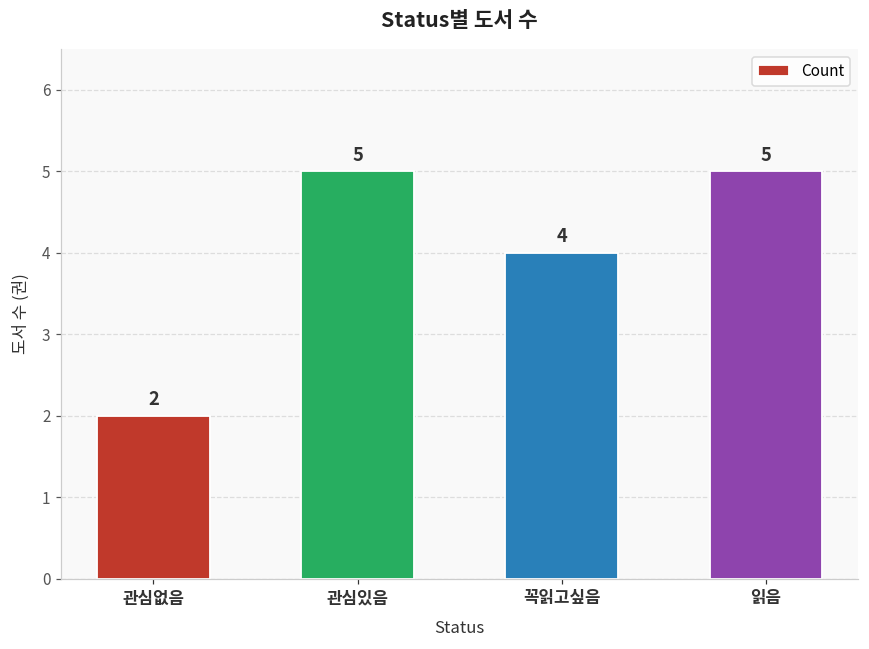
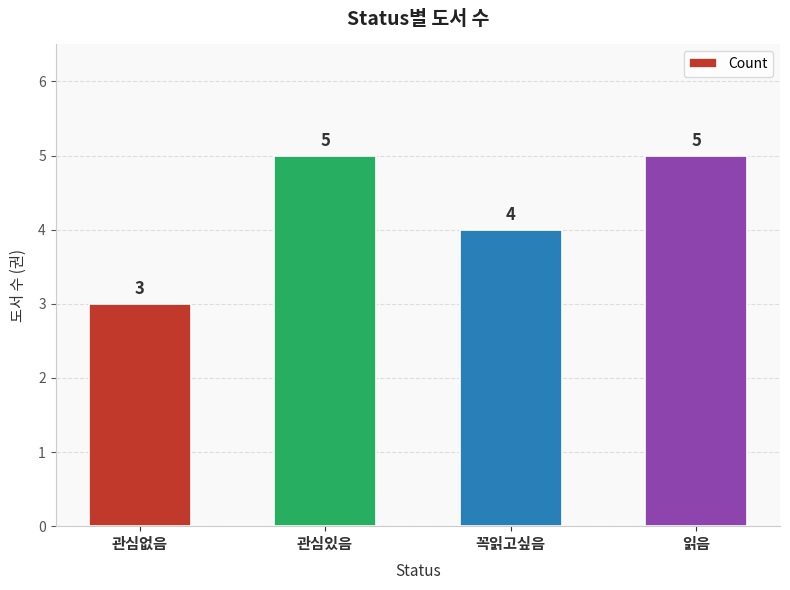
  {
-   "관심없음": 2,
+   "관심없음": 3,
    "관심있음": 5,
    "꼭읽고싶음": 4,
    "읽음": 5
  }
